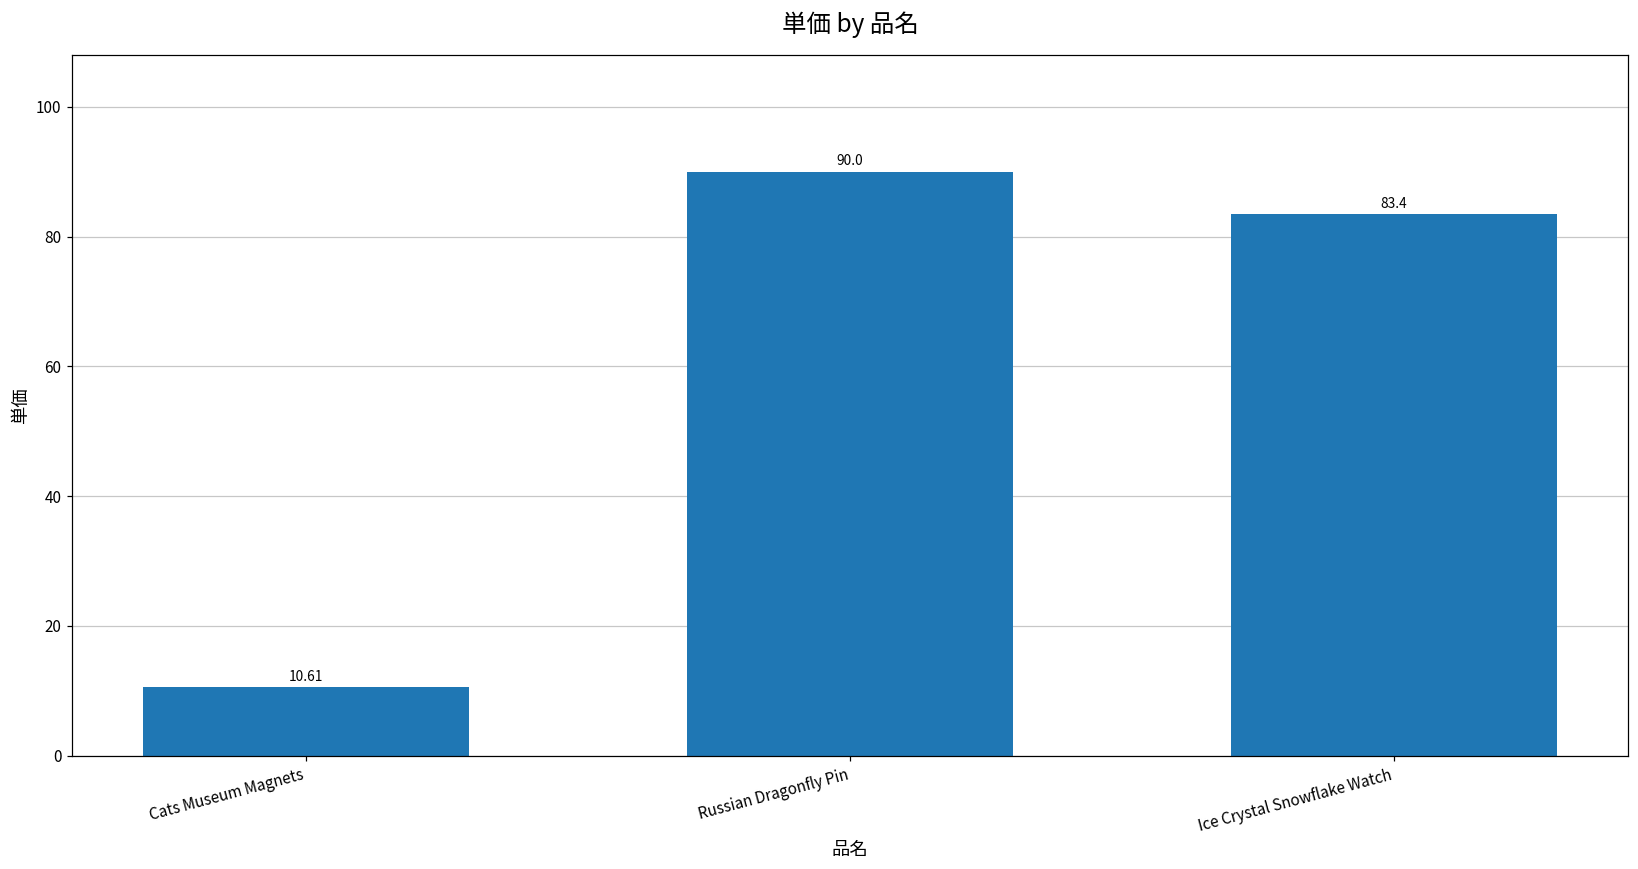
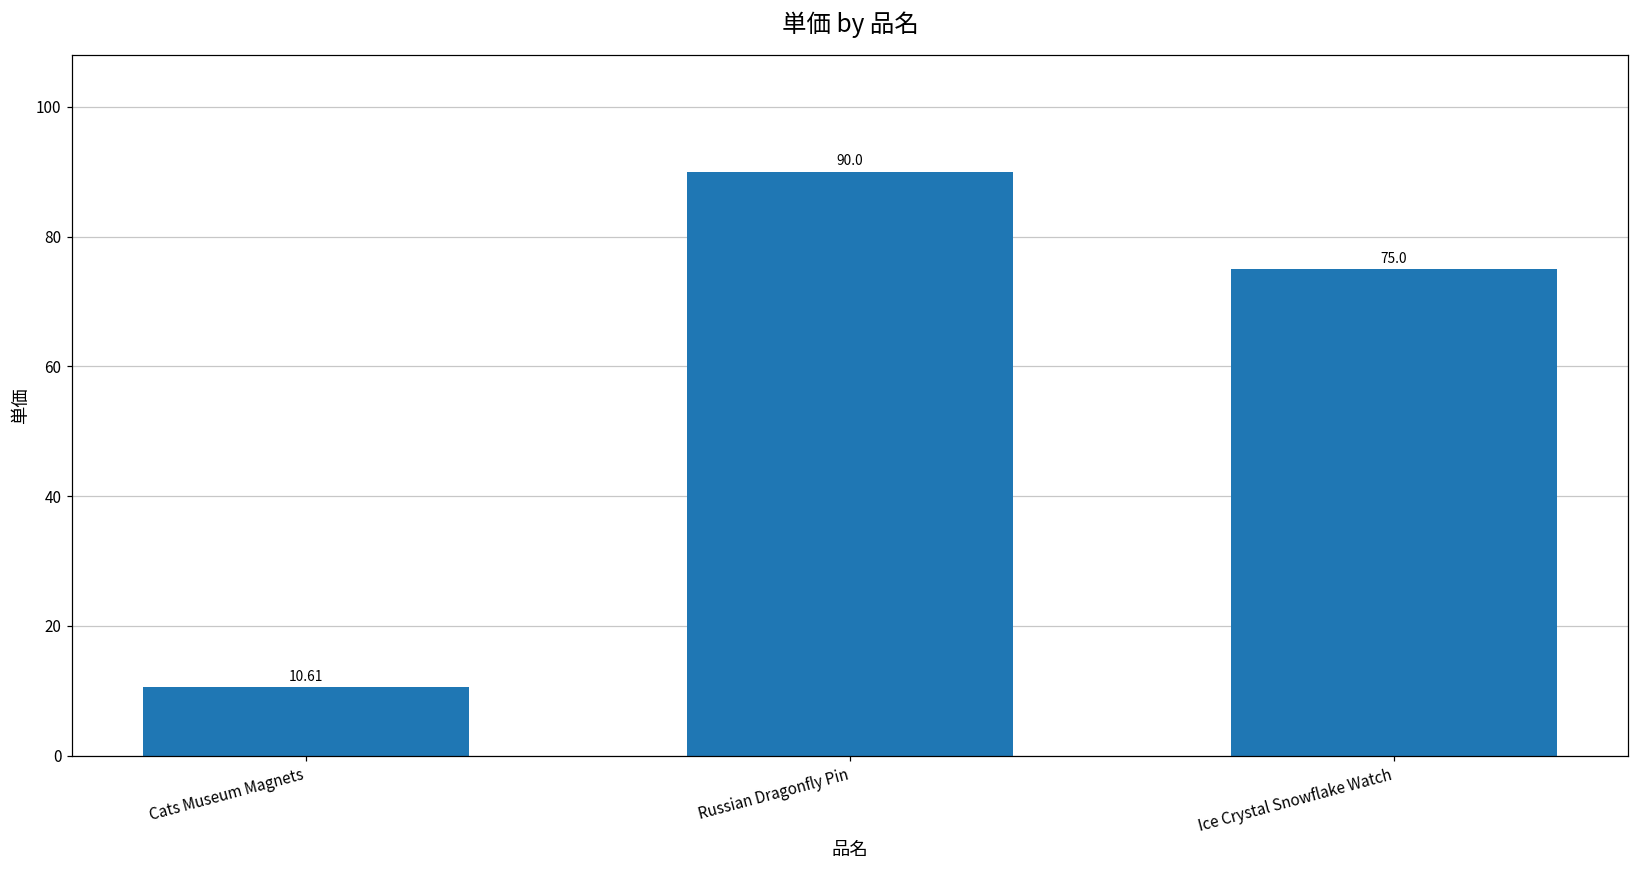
  {
    "Cats Museum Magnets": 10.61,
    "Russian Dragonfly Pin": 90.0,
-   "Ice Crystal Snowflake Watch": 83.4
+   "Ice Crystal Snowflake Watch": 75.0
  }
